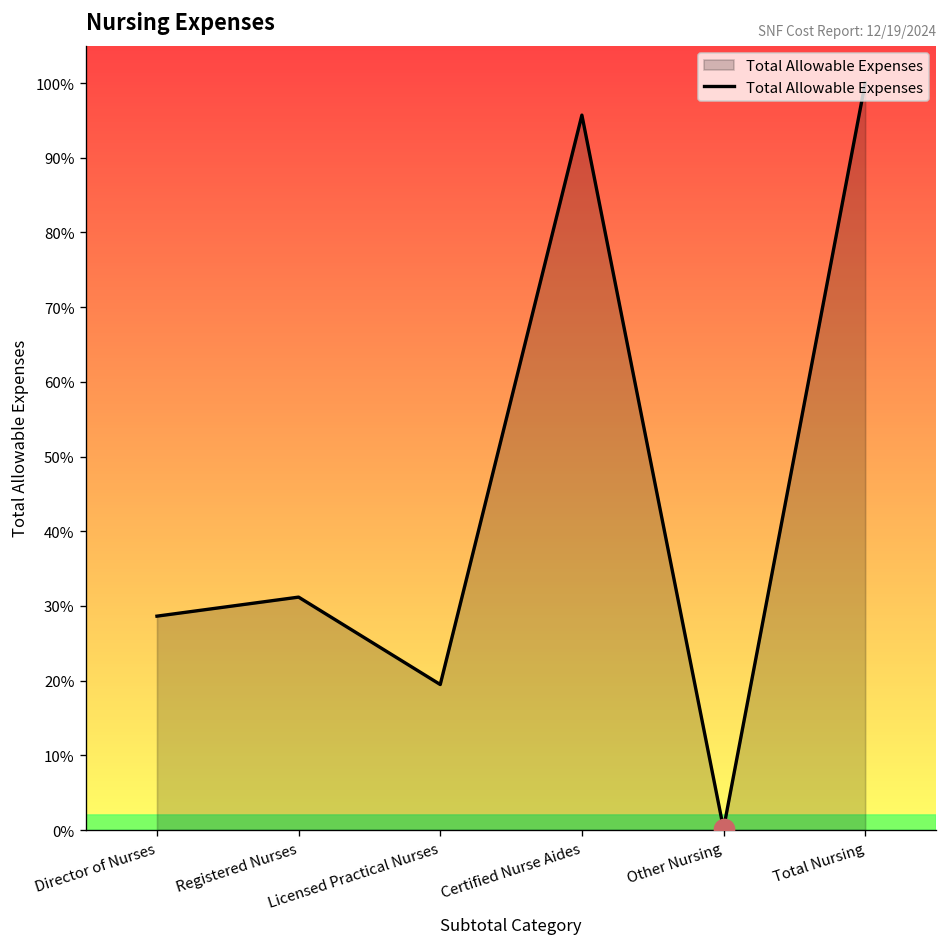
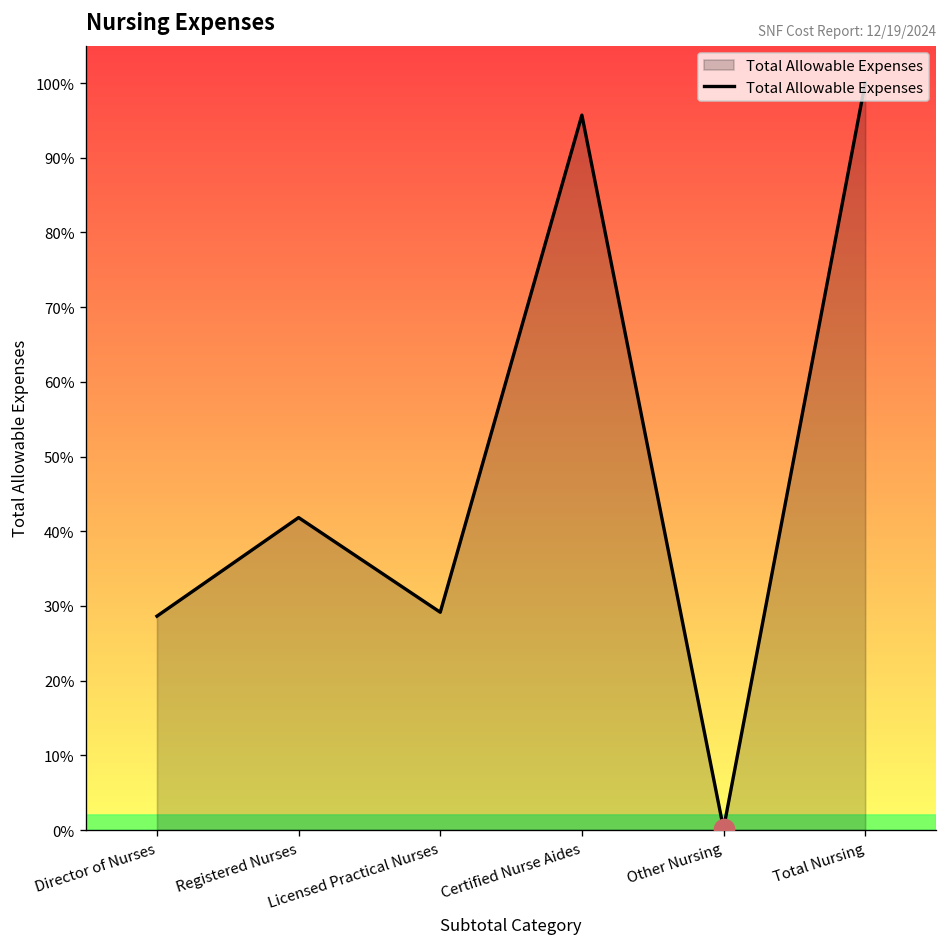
  {
    "Total Allowable Expenses": {
      "Director of Nurses": "29%",
-     "Registered Nurses": "31%",
-     "Licensed Practical Nurses": "19%",
+     "Registered Nurses": "42%",
+     "Licensed Practical Nurses": "29%",
      "Certified Nurse Aides": "96%"
    }
  }
